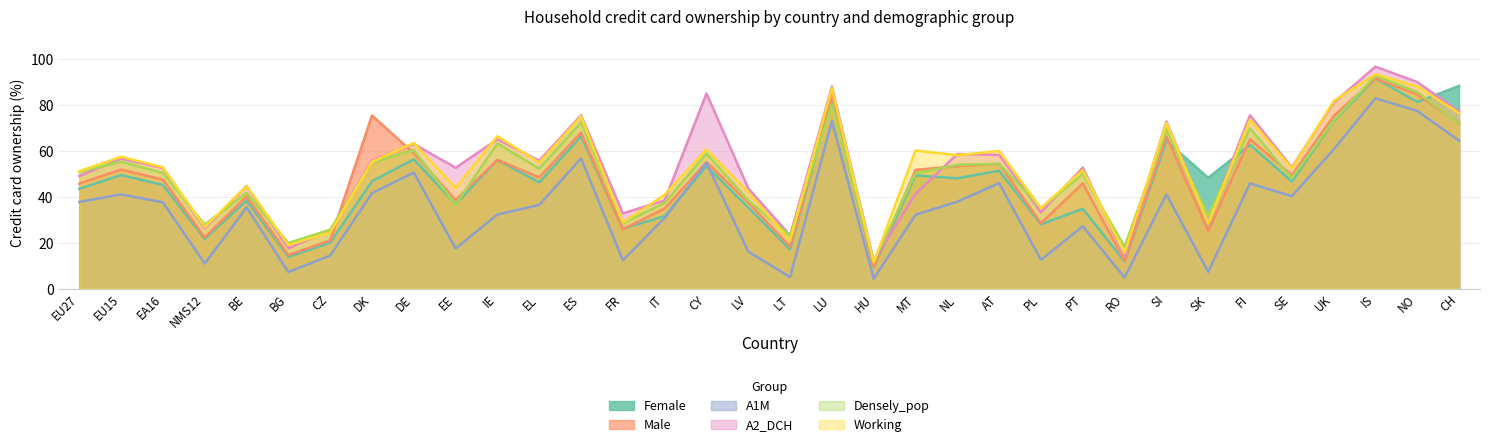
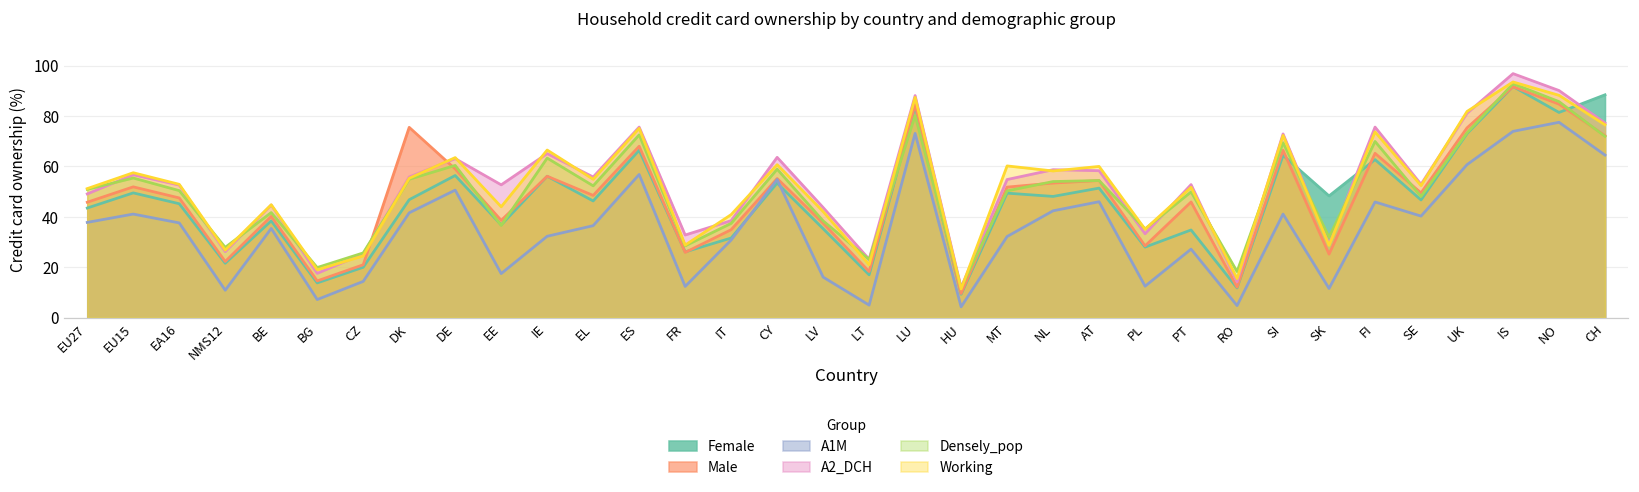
  {
    "Female": {
      "EU27": 44,
      "EU15": 50,
      "EA16": 45,
      "BE": 38,
      "DK": 47,
      "DE": 56,
      "EL": 46,
      "ES": 66,
      "CY": 53,
      "LV": 35,
      "LT": 17,
      "NL": 48,
      "AT": 51,
      "PT": 35,
      "SI": 64,
      "SK": 48,
      "FI": 63,
      "SE": 47,
      "NO": 81,
      "CH": 88
    },
    "Male": {
      "EU27": 46,
      "EU15": 52,
      "EA16": 48,
      "BE": 40,
      "DK": 76,
      "DE": 59,
      "EE": 39,
      "EL": 49,
      "ES": 68,
      "IT": 35,
      "LT": 18,
      "MT": 52,
      "PT": 46,
      "SI": 66,
      "SK": 25,
      "FI": 65,
      "SE": 50,
      "UK": 75
    },
    "A1M": {
      "EU27": 38,
      "EU15": 41,
      "EA16": 38,
      "NMS12": 11,
      "BE": 35,
      "BG": 7,
      "CZ": 14,
      "DK": 42,
      "DE": 51,
      "EE": 18,
      "IE": 32,
      "EL": 37,
      "ES": 57,
      "FR": 12,
      "LV": 16,
      "LT": 5,
      "LU": 73,
      "HU": 4,
      "MT": 32,
-     "NL": 38,
+     "NL": 42,
      "AT": 46,
      "PL": 13,
      "PT": 27,
      "RO": 5,
      "SI": 41,
-     "SK": 7,
+     "SK": 12,
      "FI": 46,
      "SE": 40,
      "UK": 61,
-     "IS": 83,
+     "IS": 74,
      "NO": 78,
      "CH": 65
    },
    "A2_DCH": {
      "EU27": 49,
      "BG": 18,
      "EE": 53,
      "IE": 65,
      "FR": 33,
-     "CY": 85,
+     "CY": 64,
      "LV": 44,
-     "MT": 41,
+     "MT": 55,
      "AT": 58,
      "PL": 33,
      "RO": 14,
      "FI": 76,
      "IS": 97,
      "NO": 90
    }
  }
